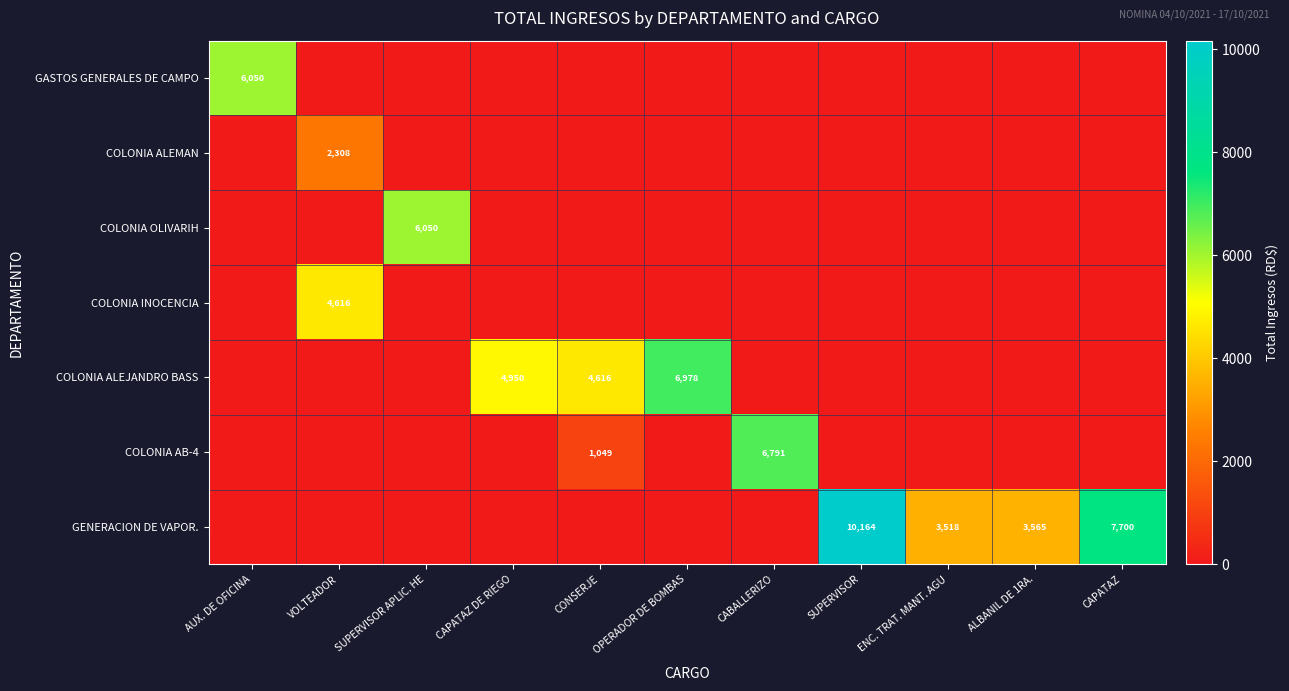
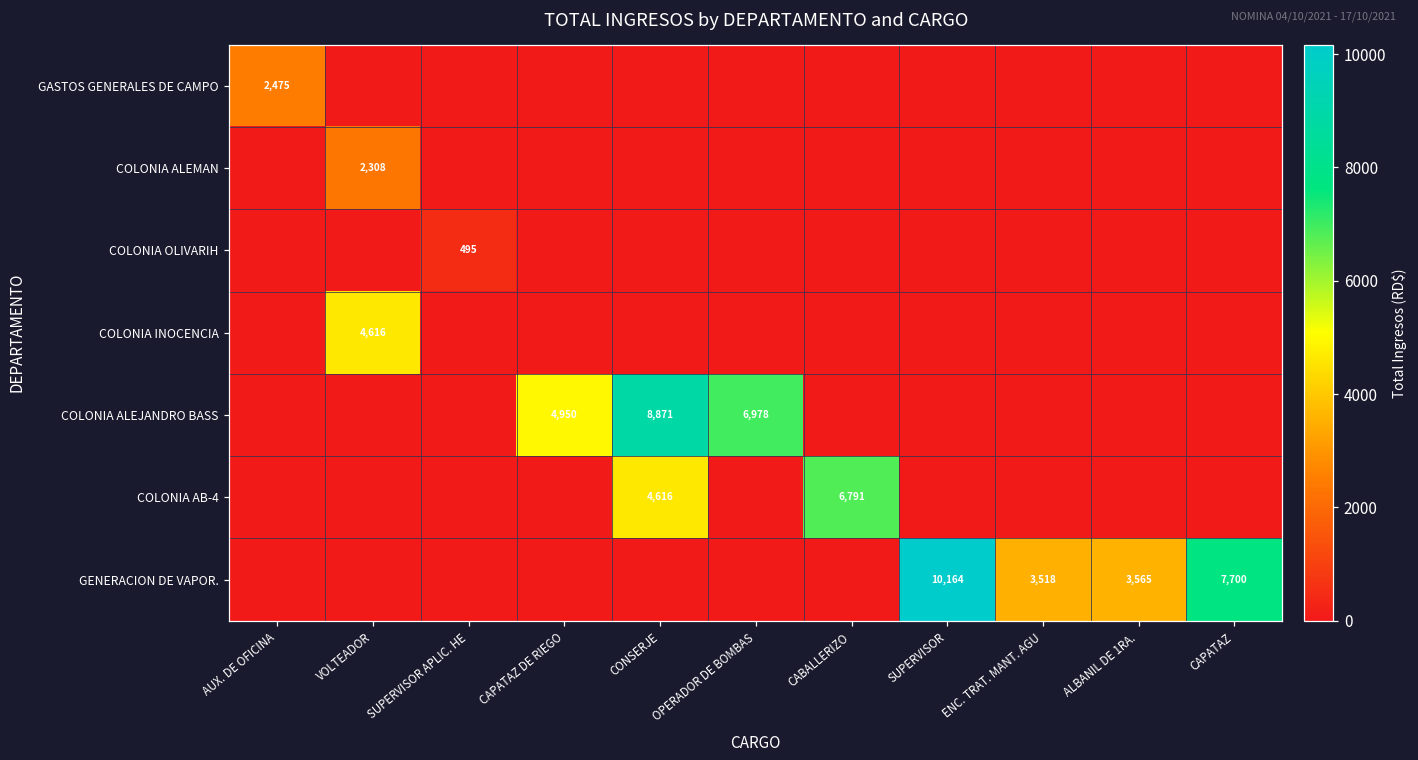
  {
    "GASTOS GENERALES DE CAMPO": {
-     "AUX. DE OFICINA": "6,050"
+     "AUX. DE OFICINA": "2,475"
    },
    "COLONIA ALEMAN": {
      "VOLTEADOR": "2,308"
    },
    "COLONIA OLIVARIH": {
-     "SUPERVISOR APLIC. HE": "6,050"
+     "SUPERVISOR APLIC. HE": "495"
    },
    "COLONIA INOCENCIA": {
      "VOLTEADOR": "4,616"
    },
    "COLONIA ALEJANDRO BASS": {
      "CAPATAZ DE RIEGO": "4,950",
-     "CONSERJE": "4,616",
+     "CONSERJE": "8,871",
      "OPERADOR DE BOMBAS": "6,978"
    },
    "COLONIA AB-4": {
-     "CONSERJE": "1,049",
+     "CONSERJE": "4,616",
      "CABALLERIZO": "6,791"
    },
    "GENERACION DE VAPOR.": {
      "SUPERVISOR": "10,164",
      "ENC. TRAT. MANT. AGU": "3,518",
      "ALBANIL DE 1RA.": "3,565",
      "CAPATAZ": "7,700"
    }
  }
